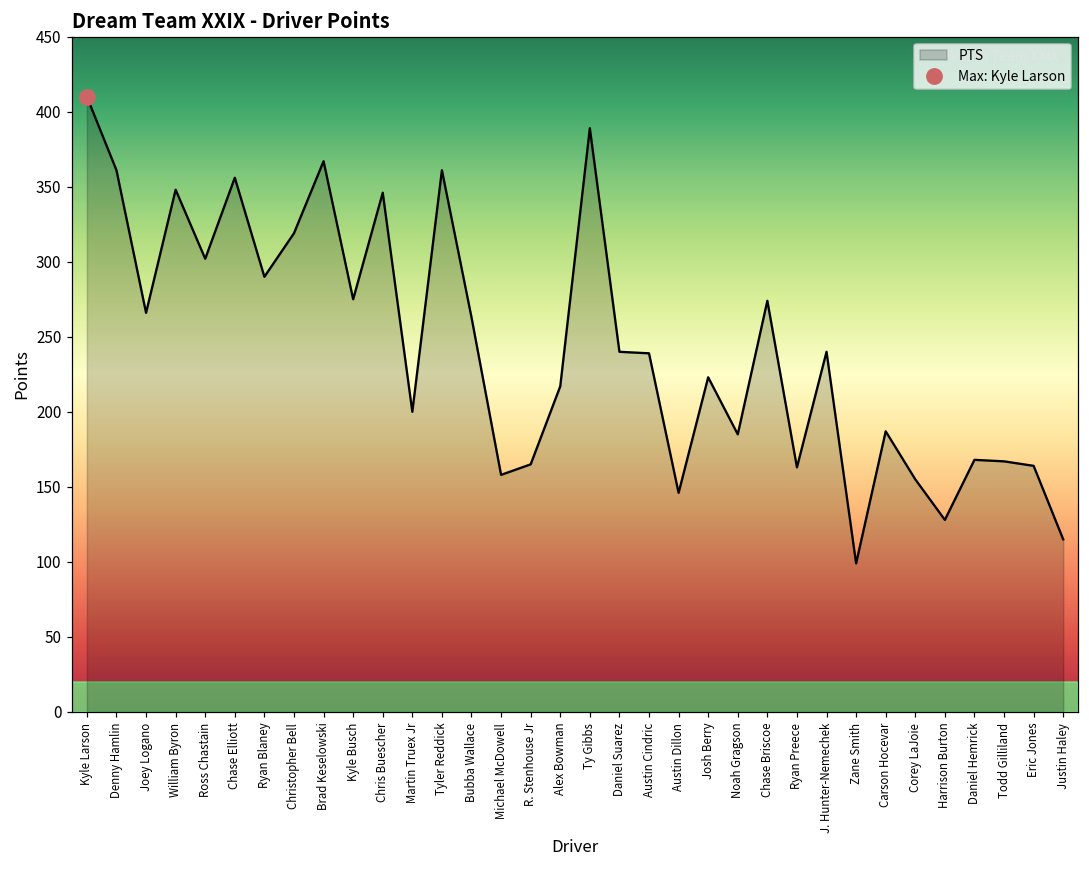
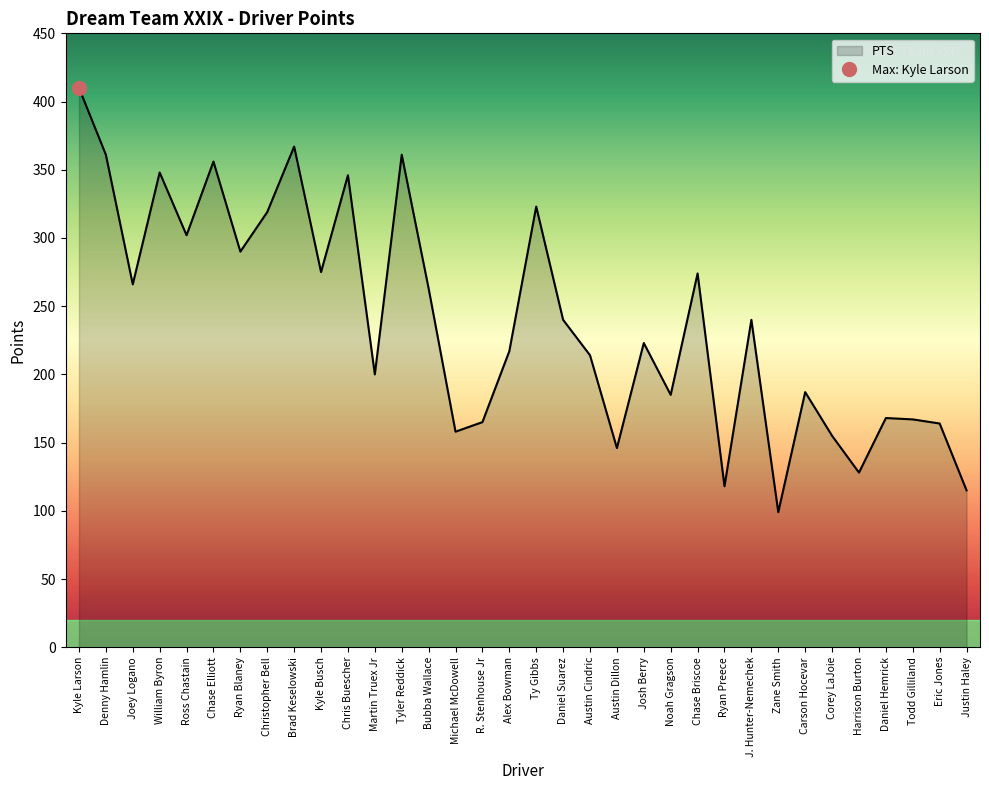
  {
    "PTS": {
      "Denny Hamlin": 361,
      "Joey Logano": 266,
      "William Byron": 348,
      "Ross Chastain": 302,
      "Chase Elliott": 356,
      "Ryan Blaney": 290,
      "Christopher Bell": 319,
      "Brad Keselowski": 367,
      "Kyle Busch": 275,
      "Chris Buescher": 346,
      "Martin Truex Jr": 200,
      "Tyler Reddick": 361,
      "Bubba Wallace": 263,
      "Michael McDowell": 158,
      "R. Stenhouse Jr": 165,
      "Alex Bowman": 217,
-     "Ty Gibbs": 389,
+     "Ty Gibbs": 323,
      "Daniel Suarez": 240,
-     "Austin Cindric": 239,
+     "Austin Cindric": 214,
      "Austin Dillon": 146,
      "Josh Berry": 223,
      "Noah Gragson": 185,
      "Chase Briscoe": 274,
-     "Ryan Preece": 163,
+     "Ryan Preece": 118,
      "J. Hunter-Nemechek": 240,
      "Zane Smith": 99,
      "Carson Hocevar": 187,
      "Corey LaJoie": 155,
      "Harrison Burton": 128,
      "Daniel Hemrick": 168,
      "Todd Gilliland": 167,
      "Eric Jones": 164,
      "Justin Haley": 115
    }
  }
